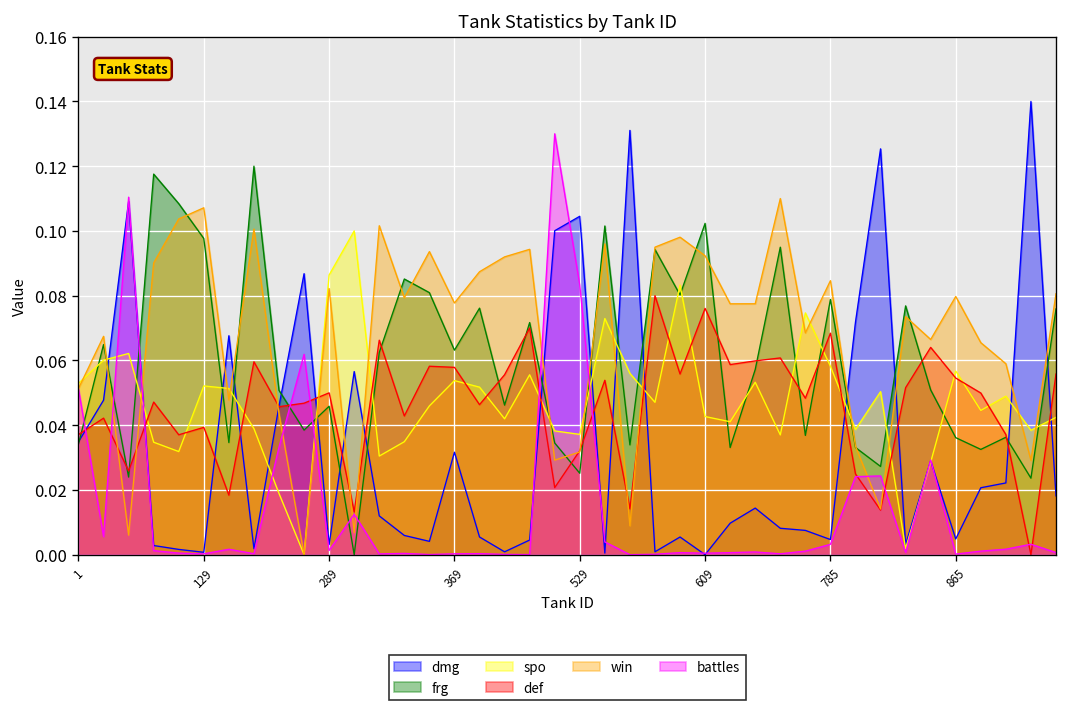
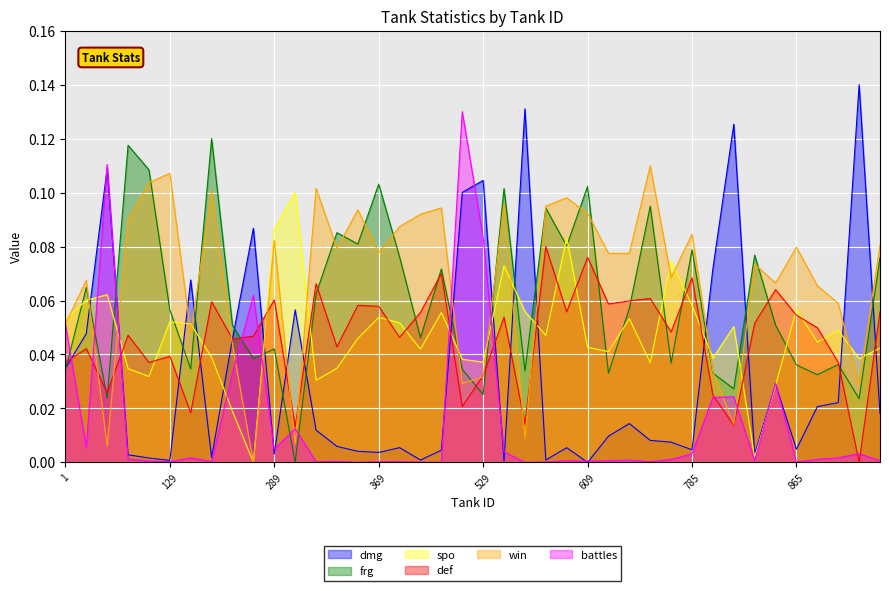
  {
    "dmg": {
      "289": 0.003,
-     "369": 0.032,
+     "369": 0.004,
      "529": 0.105,
      "785": 0.005,
      "865": 0.005
    },
    "frg": {
-     "129": 0.098,
-     "289": 0.046,
-     "369": 0.063,
+     "129": 0.056,
+     "289": 0.042,
+     "369": 0.103,
      "529": 0.025,
      "609": 0.102,
      "785": 0.079,
      "865": 0.036
    },
    "def": {
      "129": 0.039,
-     "289": 0.050,
+     "289": 0.060,
      "369": 0.058,
      "609": 0.076,
      "785": 0.068,
      "865": 0.055
    },
    "battles": {
-     "289": 0.001,
+     "289": 0.005,
      "369": 0.000,
      "529": 0.083,
      "785": 0.003,
      "865": 0.000
    }
  }
